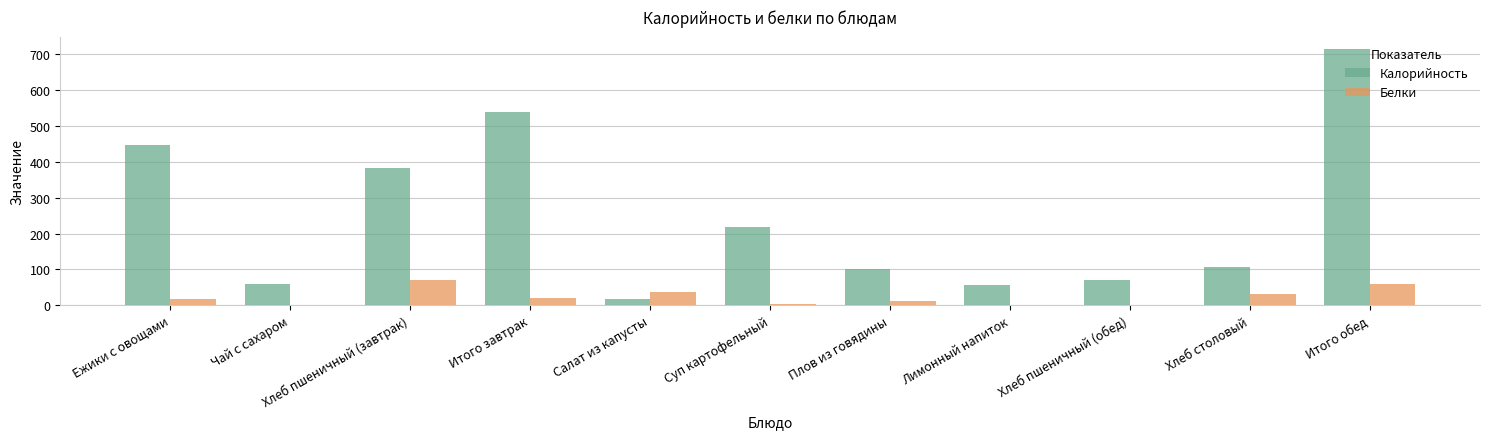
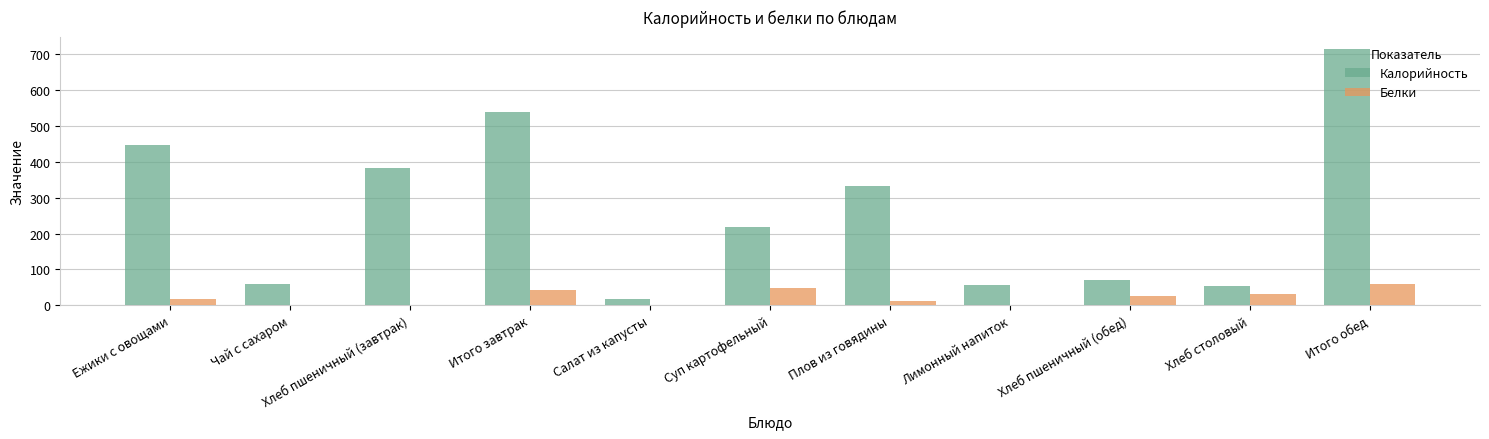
  {
    "Калорийность": {
      "Ежики с овощами": 450,
      "Чай с сахаром": 60,
      "Хлеб пшеничный (завтрак)": 380,
      "Итого завтрак": 540,
      "Салат из капусты": 20,
      "Суп картофельный": 220,
-     "Плов из говядины": 100,
+     "Плов из говядины": 330,
      "Лимонный напиток": 60,
      "Хлеб пшеничный (обед)": 70,
-     "Хлеб столовый": 110,
+     "Хлеб столовый": 50,
      "Итого обед": 710
    },
    "Белки": {
      "Ежики с овощами": 20,
-     "Хлеб пшеничный (завтрак)": 70,
-     "Итого завтрак": 20,
-     "Салат из капусты": 40,
-     "Суп картофельный": 0,
+     "Хлеб пшеничный (завтрак)": 0,
+     "Итого завтрак": 40,
+     "Салат из капусты": 0,
+     "Суп картофельный": 50,
      "Плов из говядины": 10,
      "Лимонный напиток": 0,
-     "Хлеб пшеничный (обед)": 0,
+     "Хлеб пшеничный (обед)": 30,
      "Хлеб столовый": 30,
      "Итого обед": 60
    }
  }
